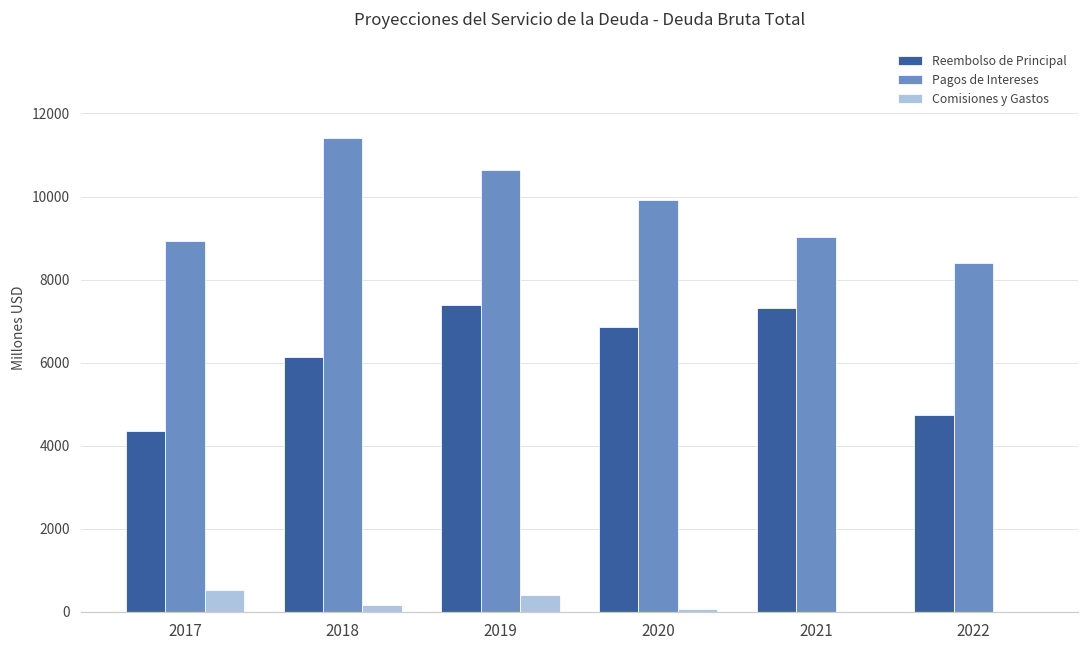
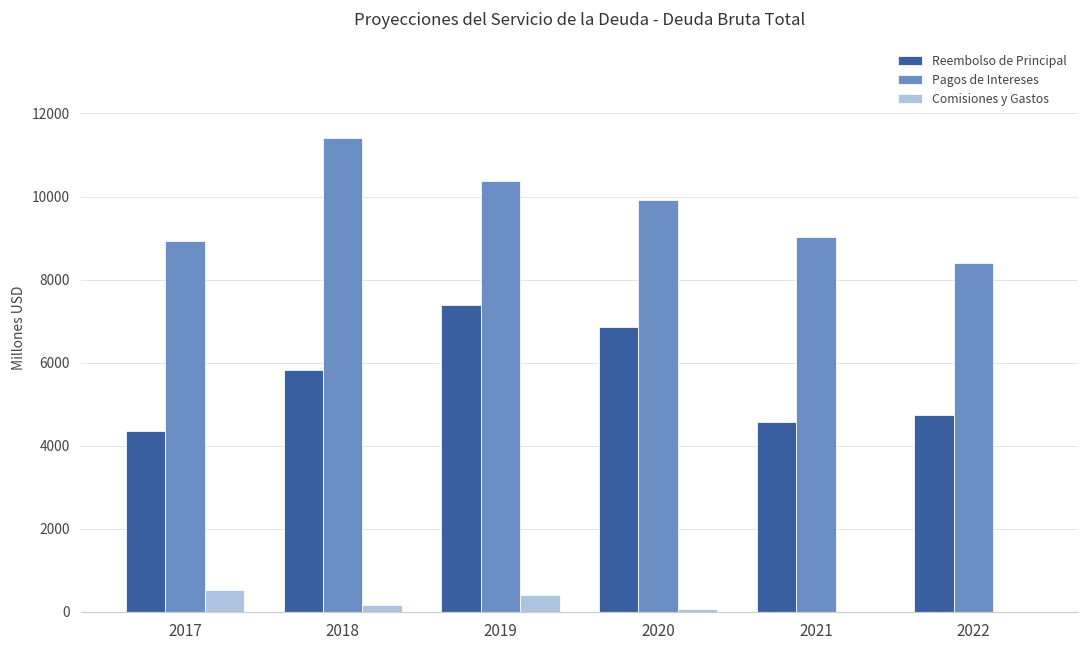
  {
    "Reembolso de Principal": {
      "2017": 4400,
-     "2018": 6100,
+     "2018": 5800,
      "2019": 7400,
      "2020": 6900,
-     "2021": 7300,
+     "2021": 4600,
      "2022": 4700
    },
    "Pagos de Intereses": {
      "2017": 8900,
      "2018": 11400,
-     "2019": 10600,
+     "2019": 10400,
      "2020": 9900,
      "2021": 9000,
      "2022": 8400
    },
    "Comisiones y Gastos": {
      "2017": 500,
      "2018": 200,
      "2019": 400,
      "2020": 100
    }
  }
